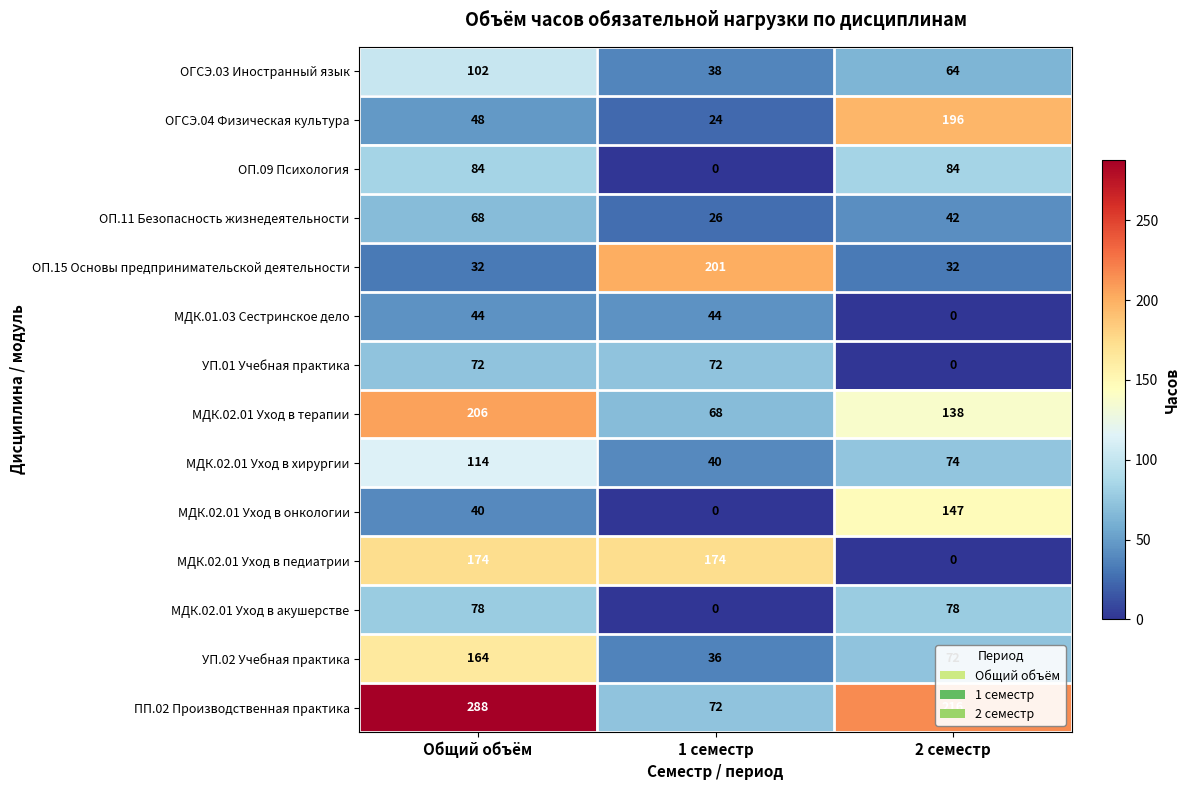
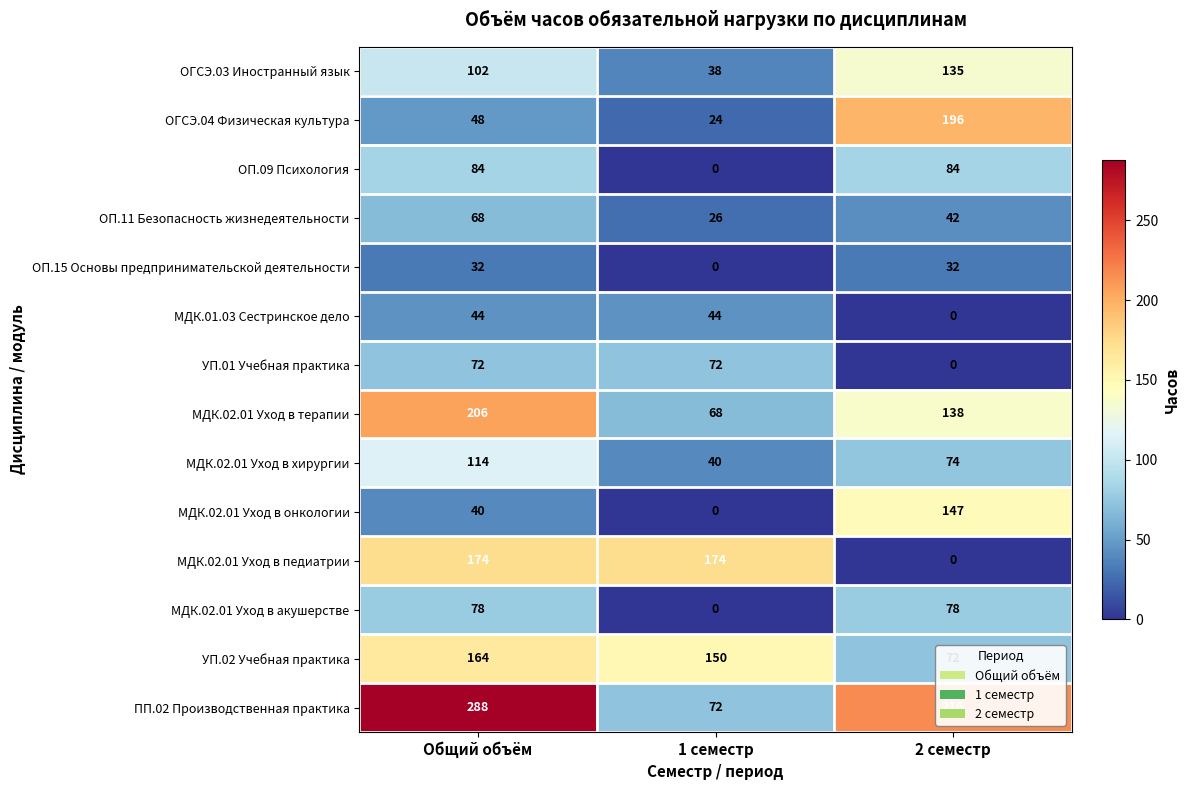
  {
    "ОГСЭ.03 Иностранный язык": {
      "Общий объём": 102,
      "1 семестр": 38,
-     "2 семестр": 64
+     "2 семестр": 135
    },
    "ОГСЭ.04 Физическая культура": {
      "Общий объём": 48,
      "1 семестр": 24,
      "2 семестр": 196
    },
    "ОП.09 Психология": {
      "Общий объём": 84,
      "1 семестр": 0,
      "2 семестр": 84
    },
    "ОП.11 Безопасность жизнедеятельности": {
      "Общий объём": 68,
      "1 семестр": 26,
      "2 семестр": 42
    },
    "ОП.15 Основы предпринимательской деятельности": {
      "Общий объём": 32,
-     "1 семестр": 201,
+     "1 семестр": 0,
      "2 семестр": 32
    },
    "МДК.01.03 Сестринское дело": {
      "Общий объём": 44,
      "1 семестр": 44,
      "2 семестр": 0
    },
    "УП.01 Учебная практика": {
      "Общий объём": 72,
      "1 семестр": 72,
      "2 семестр": 0
    },
    "МДК.02.01 Уход в терапии": {
      "Общий объём": 206,
      "1 семестр": 68,
      "2 семестр": 138
    },
    "МДК.02.01 Уход в хирургии": {
      "Общий объём": 114,
      "1 семестр": 40,
      "2 семестр": 74
    },
    "МДК.02.01 Уход в онкологии": {
      "Общий объём": 40,
      "1 семестр": 0,
      "2 семестр": 147
    },
    "МДК.02.01 Уход в педиатрии": {
      "Общий объём": 174,
      "1 семестр": 174,
      "2 семестр": 0
    },
    "МДК.02.01 Уход в акушерстве": {
      "Общий объём": 78,
      "1 семестр": 0,
      "2 семестр": 78
    },
    "УП.02 Учебная практика": {
      "Общий объём": 164,
-     "1 семестр": 36
+     "1 семестр": 150
    },
    "ПП.02 Производственная практика": {
      "Общий объём": 288,
      "1 семестр": 72
    }
  }
